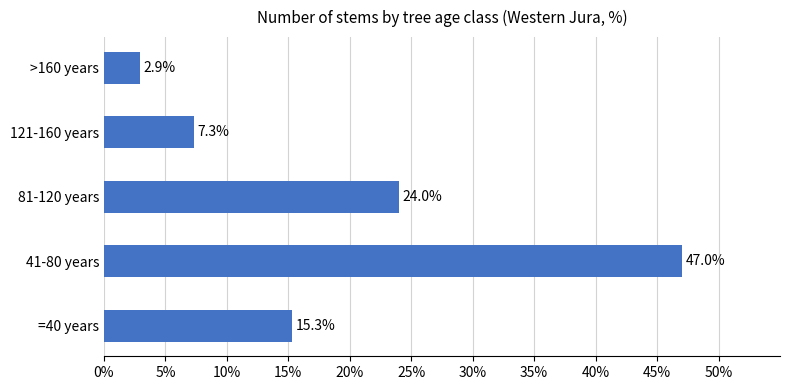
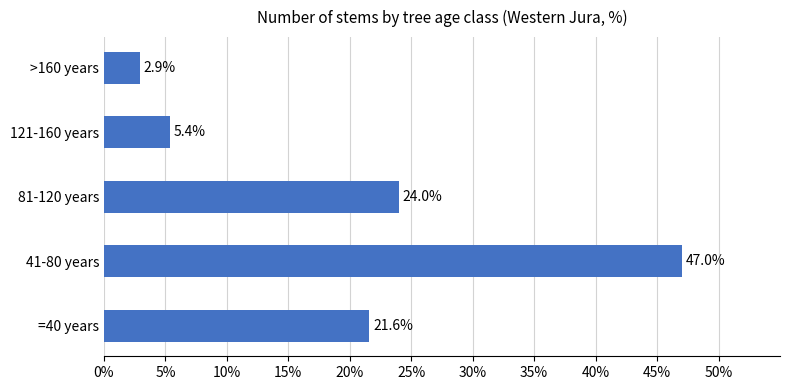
  {
    ">160 years": "2.9%",
-   "121-160 years": "7.3%",
+   "121-160 years": "5.4%",
    "81-120 years": "24.0%",
    "41-80 years": "47.0%",
-   "=40 years": "15.3%"
+   "=40 years": "21.6%"
  }
